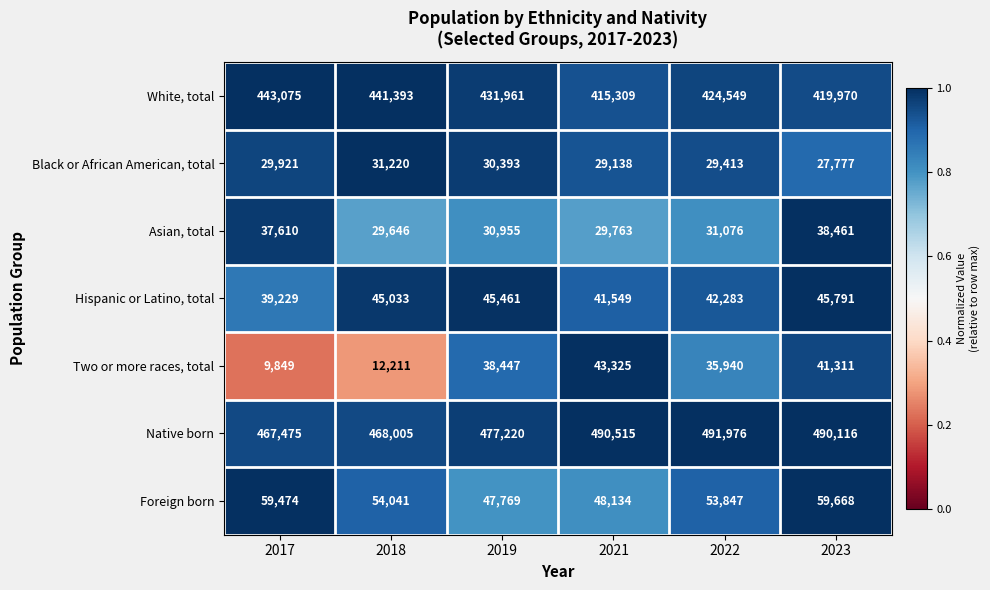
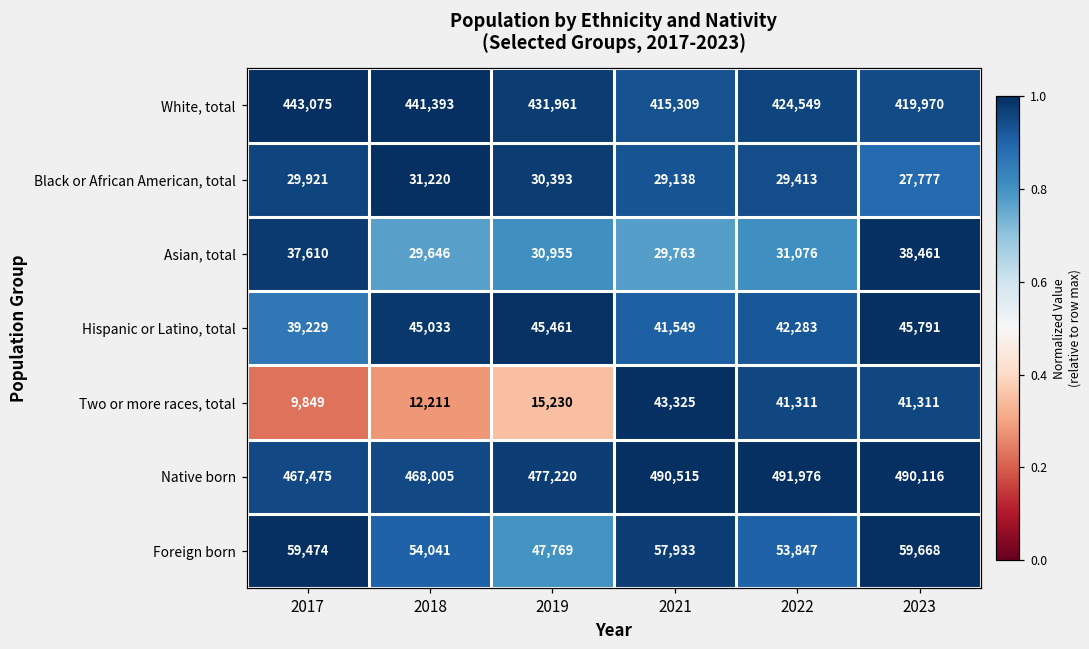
  {
    "White, total": {
      "2017": "443,075",
      "2018": "441,393",
      "2019": "431,961",
      "2021": "415,309",
      "2022": "424,549",
      "2023": "419,970"
    },
    "Black or African American, total": {
      "2017": "29,921",
      "2018": "31,220",
      "2019": "30,393",
      "2021": "29,138",
      "2022": "29,413",
      "2023": "27,777"
    },
    "Asian, total": {
      "2017": "37,610",
      "2018": "29,646",
      "2019": "30,955",
      "2021": "29,763",
      "2022": "31,076",
      "2023": "38,461"
    },
    "Hispanic or Latino, total": {
      "2017": "39,229",
      "2018": "45,033",
      "2019": "45,461",
      "2021": "41,549",
      "2022": "42,283",
      "2023": "45,791"
    },
    "Two or more races, total": {
      "2017": "9,849",
      "2018": "12,211",
-     "2019": "38,447",
+     "2019": "15,230",
      "2021": "43,325",
-     "2022": "35,940",
+     "2022": "41,311",
      "2023": "41,311"
    },
    "Native born": {
      "2017": "467,475",
      "2018": "468,005",
      "2019": "477,220",
      "2021": "490,515",
      "2022": "491,976",
      "2023": "490,116"
    },
    "Foreign born": {
      "2017": "59,474",
      "2018": "54,041",
      "2019": "47,769",
-     "2021": "48,134",
+     "2021": "57,933",
      "2022": "53,847",
      "2023": "59,668"
    }
  }
